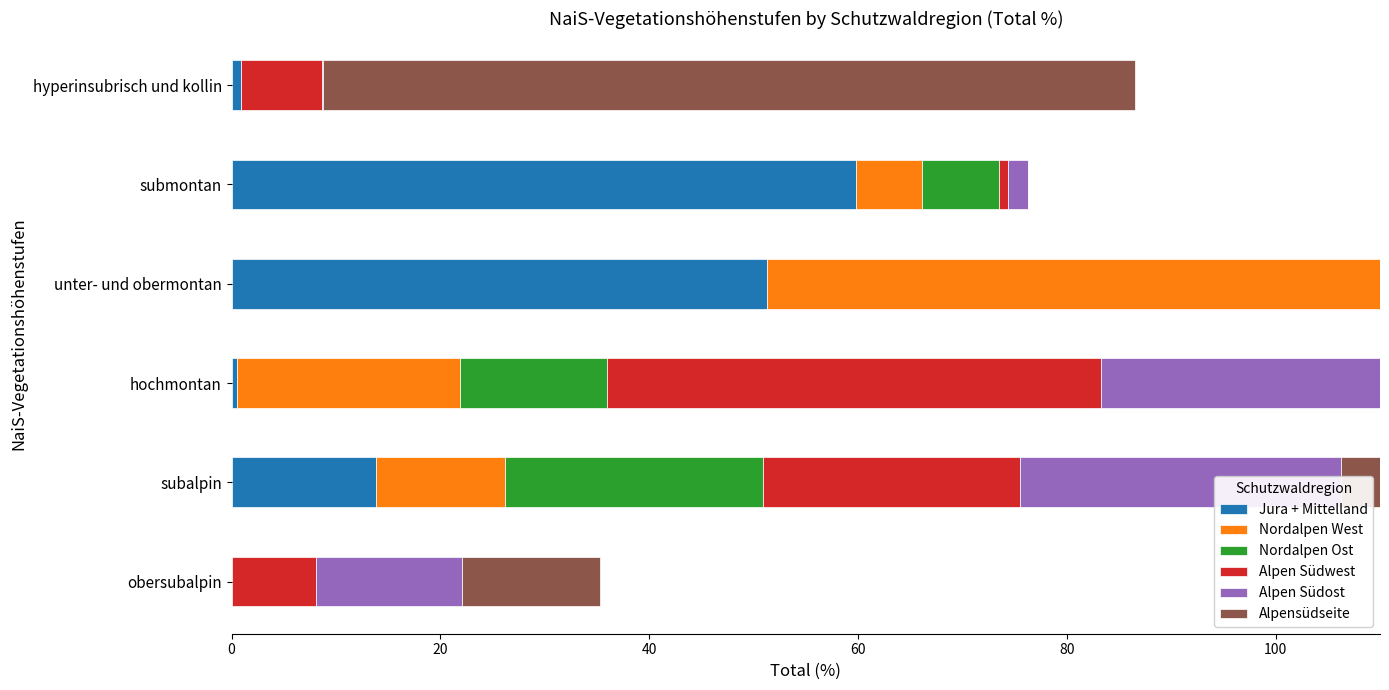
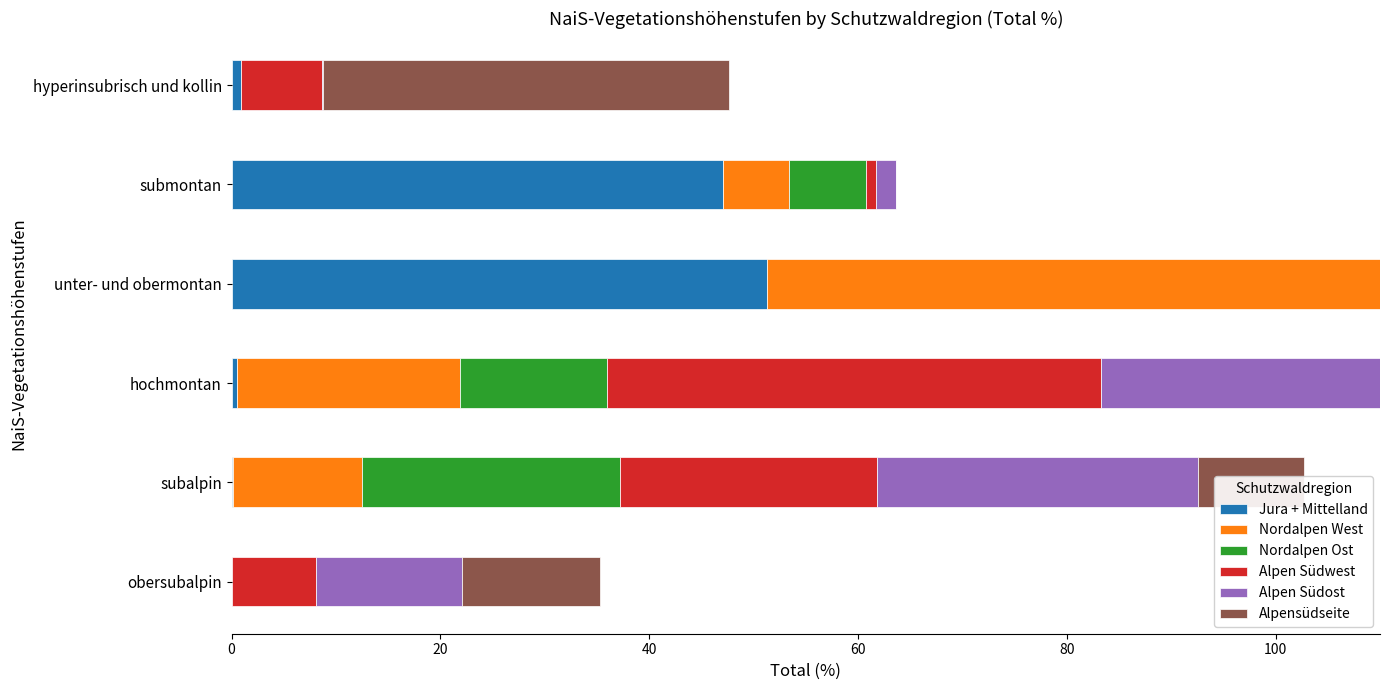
  {
    "Jura + Mittelland": {
      "hyperinsubrisch und kollin": 0.9,
-     "submontan": 59.8,
+     "submontan": 47.1,
      "unter- und obermontan": 51.3,
      "hochmontan": 0.5,
-     "subalpin": 13.8,
+     "subalpin": 0.1,
      "obersubalpin": 0.0
    },
    "Nordalpen West": {
      "hyperinsubrisch und kollin": 0.0,
      "submontan": 6.3,
      "hochmontan": 21.4,
      "subalpin": 12.4,
      "obersubalpin": 0.0
    },
    "Nordalpen Ost": {
      "hyperinsubrisch und kollin": 0.0,
      "submontan": 7.4,
      "hochmontan": 14.1,
      "subalpin": 24.7,
      "obersubalpin": 0.0
    },
    "Alpen Südwest": {
      "hyperinsubrisch und kollin": 7.8,
      "submontan": 0.9,
      "hochmontan": 47.3,
      "subalpin": 24.6,
      "obersubalpin": 8.1
    },
    "Alpen Südost": {
      "submontan": 1.9,
      "obersubalpin": 14.0
    },
    "Alpensüdseite": {
-     "hyperinsubrisch und kollin": 77.7,
+     "hyperinsubrisch und kollin": 38.8,
      "submontan": 0.0,
      "obersubalpin": 13.2
    }
  }
